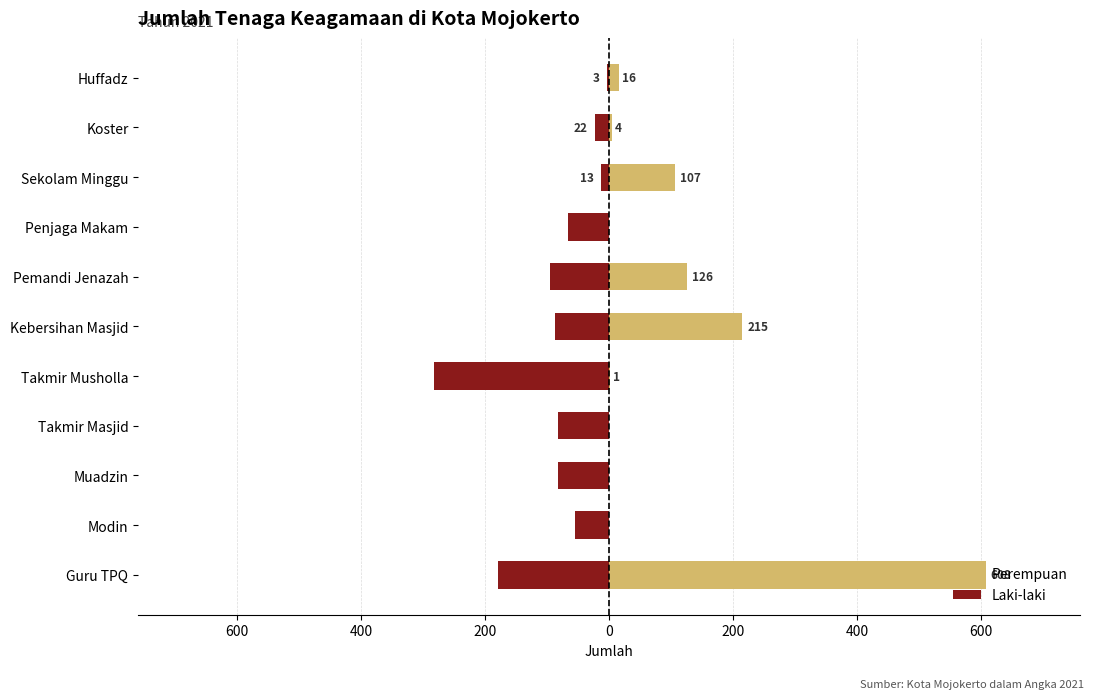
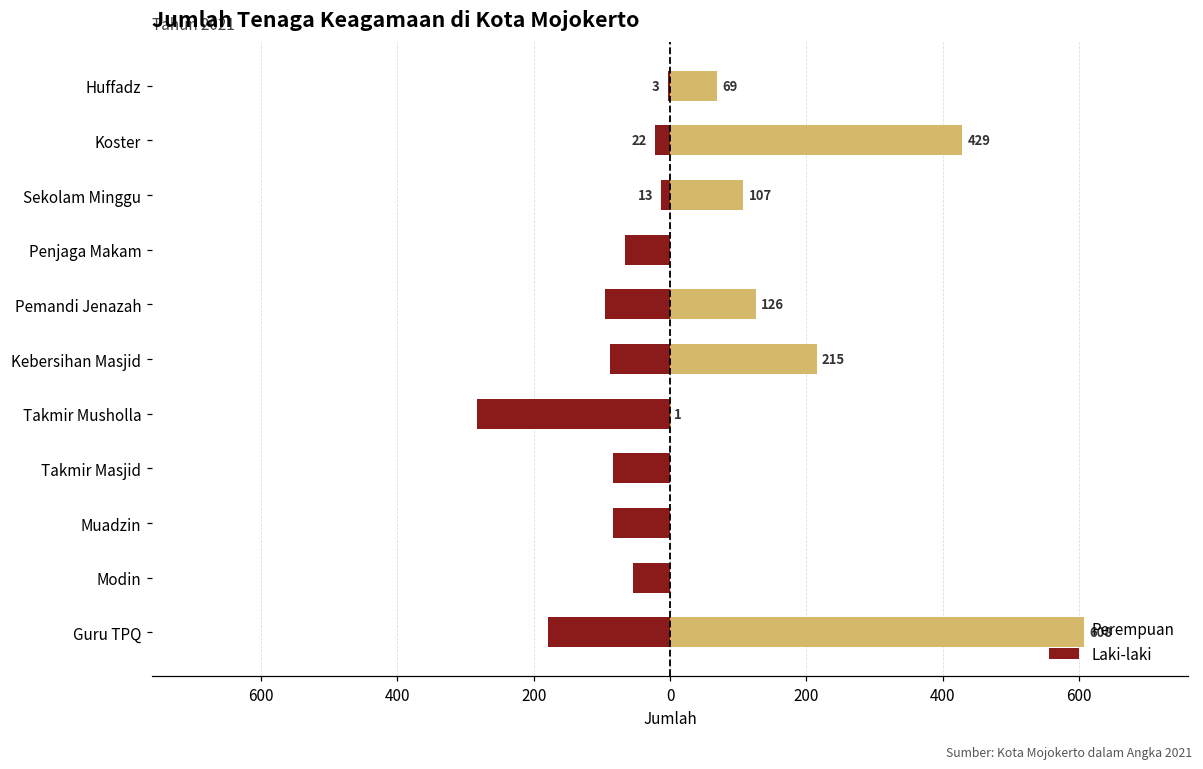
  {
    "Perempuan": {
-     "Huffadz": 16,
-     "Koster": 4,
+     "Huffadz": 69,
+     "Koster": 429,
      "Sekolam Minggu": 107,
      "Pemandi Jenazah": 126,
      "Kebersihan Masjid": 215,
      "Takmir Musholla": 1,
      "Guru TPQ": 608
    }
  }
